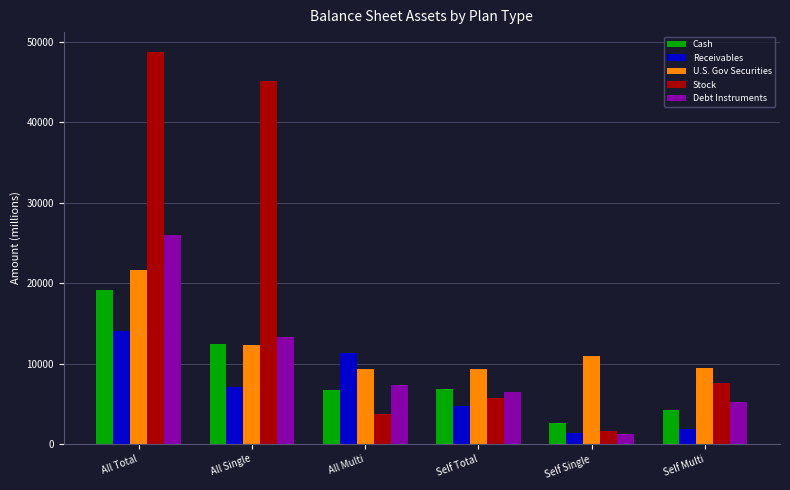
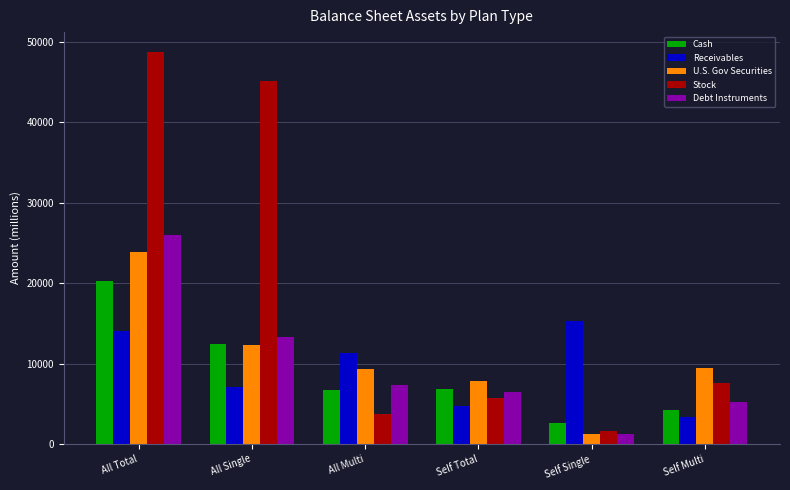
  {
    "Cash": {
-     "All Total": 19000,
+     "All Total": 20000,
      "All Single": 12000,
      "All Multi": 7000,
      "Self Total": 7000,
      "Self Single": 3000,
      "Self Multi": 4000
    },
    "Receivables": {
      "All Total": 14000,
      "All Single": 7000,
      "All Multi": 11000,
      "Self Total": 5000,
-     "Self Single": 1000,
-     "Self Multi": 2000
+     "Self Single": 15000,
+     "Self Multi": 3000
    },
    "U.S. Gov Securities": {
-     "All Total": 22000,
+     "All Total": 24000,
      "All Single": 12000,
      "All Multi": 9000,
-     "Self Total": 9000,
-     "Self Single": 11000,
+     "Self Total": 8000,
+     "Self Single": 1000,
      "Self Multi": 9000
    },
    "Stock": {
      "All Total": 49000,
      "All Single": 45000,
      "All Multi": 4000,
      "Self Total": 6000,
      "Self Single": 2000,
      "Self Multi": 8000
    },
    "Debt Instruments": {
      "All Total": 26000,
      "All Single": 13000,
      "All Multi": 7000,
      "Self Total": 6000,
      "Self Single": 1000,
      "Self Multi": 5000
    }
  }
